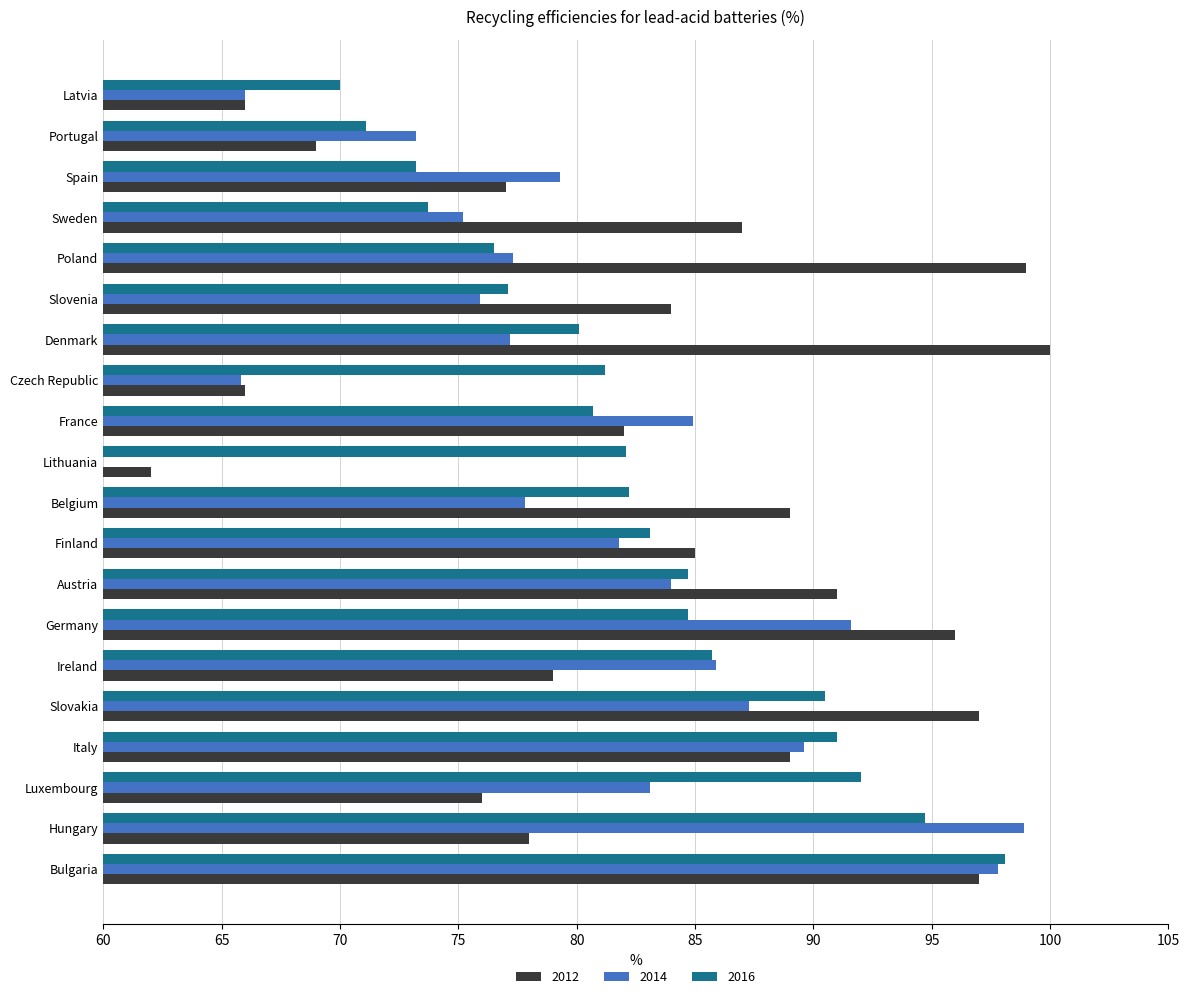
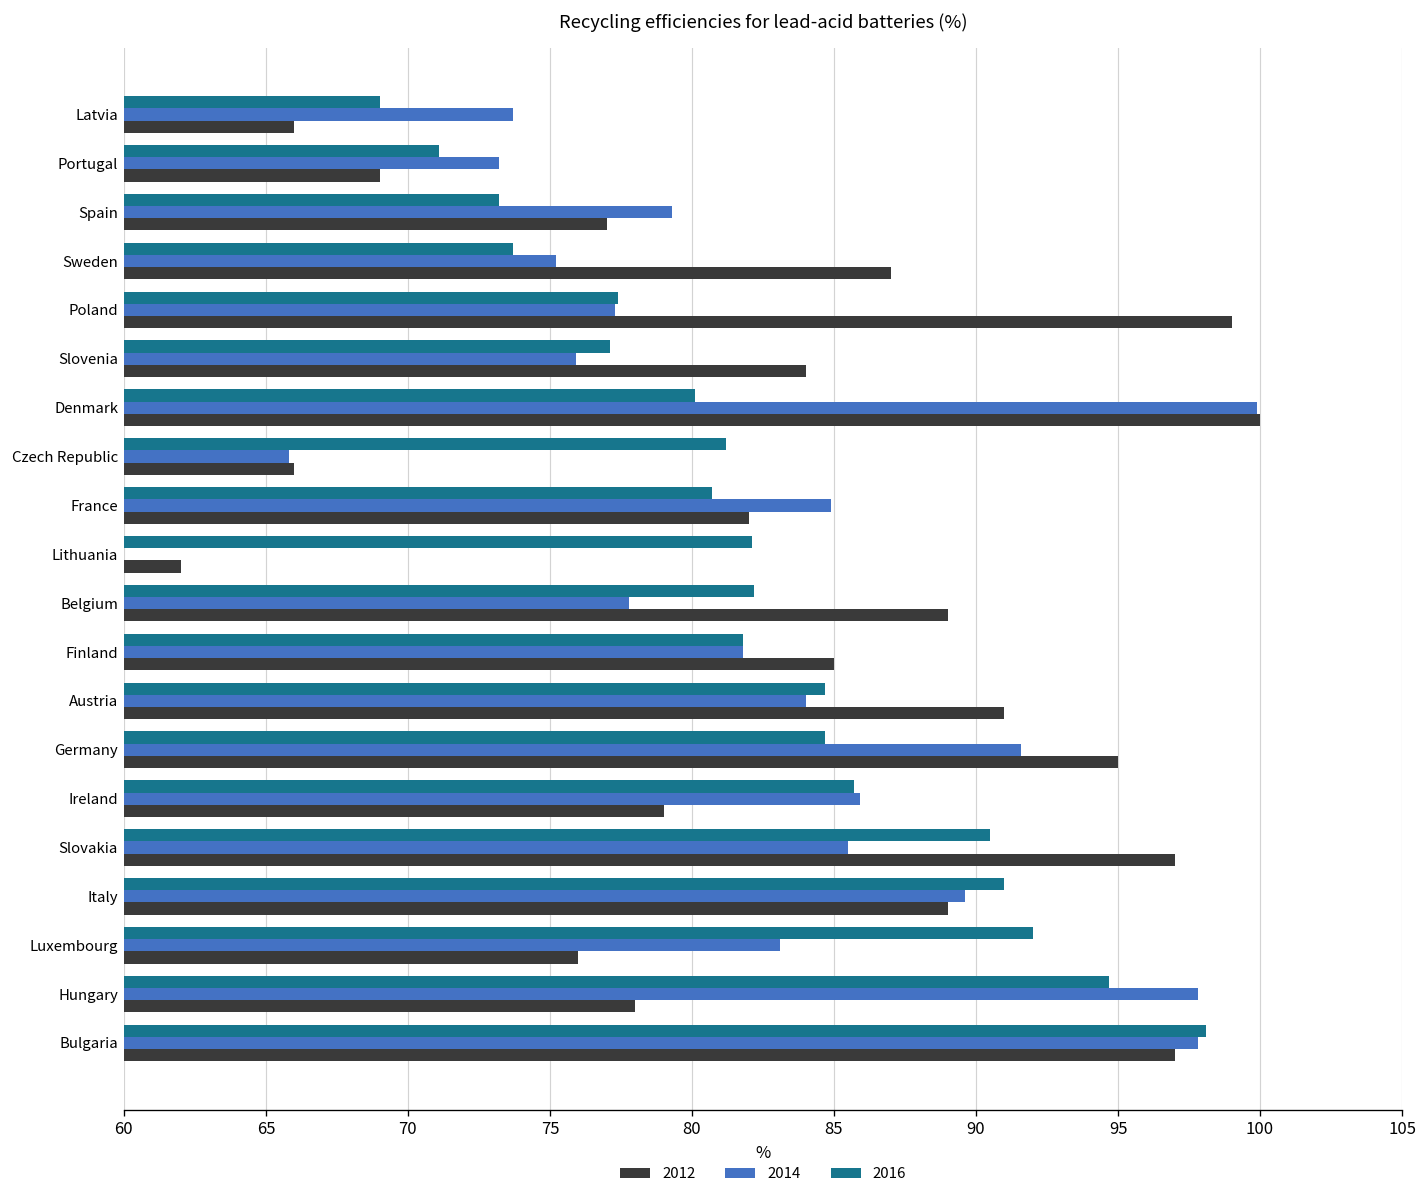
  {
    "2012": {
      "Latvia": 66,
      "Portugal": 69,
      "Spain": 77,
      "Sweden": 87,
      "Poland": 99,
      "Slovenia": 84,
      "Denmark": 100,
      "Czech Republic": 66,
      "France": 82,
      "Lithuania": 62,
      "Belgium": 89,
      "Finland": 85,
      "Austria": 91,
-     "Germany": 96,
+     "Germany": 95,
      "Ireland": 79,
      "Slovakia": 97,
      "Italy": 89,
      "Luxembourg": 76,
      "Hungary": 78,
      "Bulgaria": 97
    },
    "2014": {
-     "Latvia": 66.0,
+     "Latvia": 73.7,
      "Portugal": 73.2,
      "Spain": 79.3,
      "Sweden": 75.2,
      "Poland": 77.3,
      "Slovenia": 75.9,
-     "Denmark": 77.2,
+     "Denmark": 99.9,
      "Czech Republic": 65.8,
      "France": 84.9,
      "Belgium": 77.8,
      "Finland": 81.8,
      "Austria": 84.0,
      "Germany": 91.6,
      "Ireland": 85.9,
-     "Slovakia": 87.3,
+     "Slovakia": 85.5,
      "Italy": 89.6,
      "Luxembourg": 83.1,
-     "Hungary": 98.9,
+     "Hungary": 97.8,
      "Bulgaria": 97.8
    },
    "2016": {
-     "Latvia": 70,
+     "Latvia": 69,
      "Portugal": 71.1,
      "Spain": 73.2,
      "Sweden": 73.7,
-     "Poland": 76.5,
+     "Poland": 77.4,
      "Slovenia": 77.1,
      "Denmark": 80.1,
      "Czech Republic": 81.2,
      "France": 80.7,
      "Lithuania": 82.1,
      "Belgium": 82.2,
-     "Finland": 83.1,
+     "Finland": 81.8,
      "Austria": 84.7,
      "Germany": 84.7,
      "Ireland": 85.7,
      "Slovakia": 90.5,
      "Italy": 91.0,
      "Luxembourg": 92.0,
      "Hungary": 94.7,
      "Bulgaria": 98.1
    }
  }
